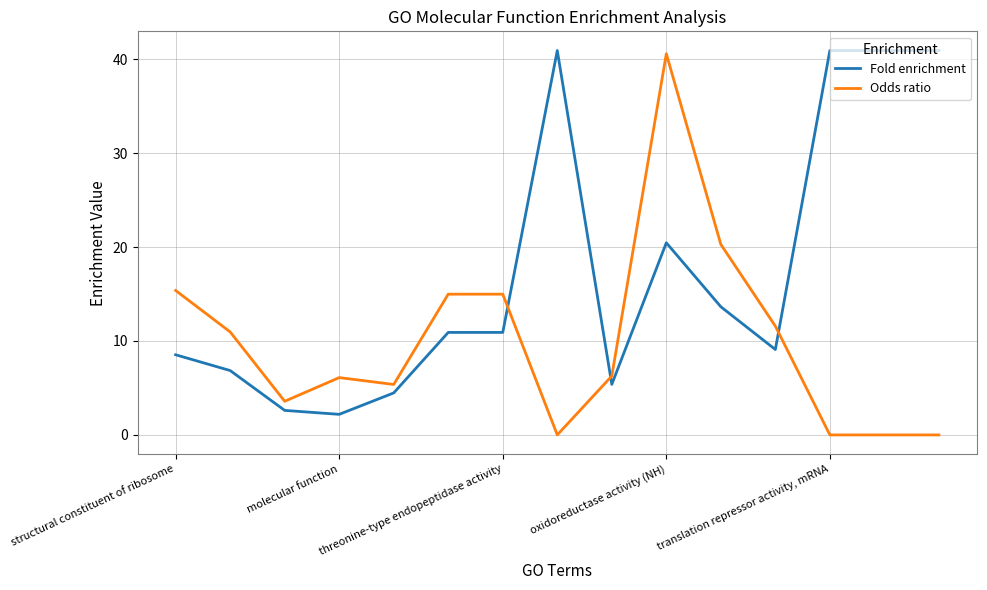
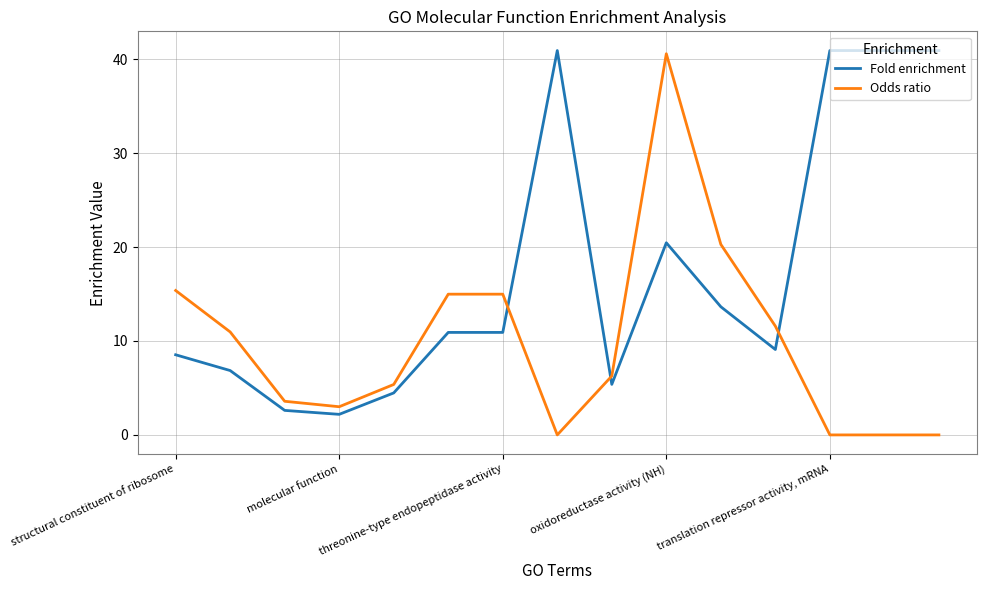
  {
    "Fold enrichment": {
      "structural constituent of ribosome": 9,
      "molecular function": 2,
      "threonine-type endopeptidase activity": 11,
      "oxidoreductase activity (NH)": 20
    },
    "Odds ratio": {
      "structural constituent of ribosome": 15,
-     "molecular function": 6,
+     "molecular function": 3,
      "threonine-type endopeptidase activity": 15,
      "oxidoreductase activity (NH)": 41,
      "translation repressor activity, mRNA": 0
    }
  }
